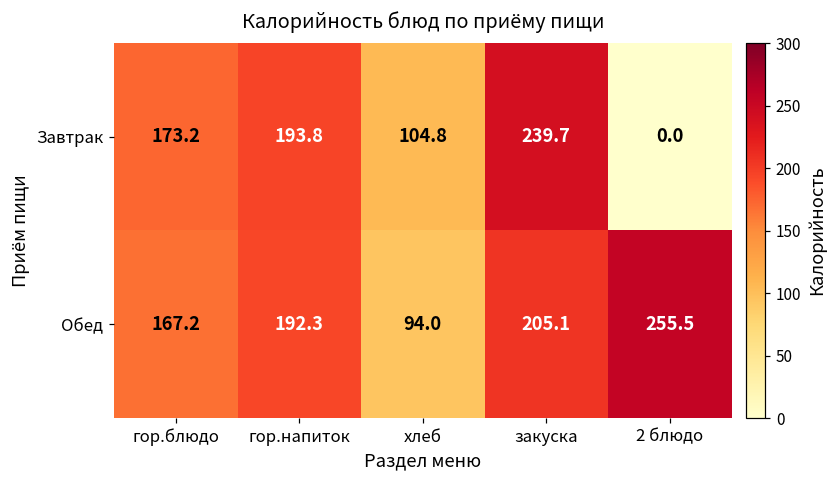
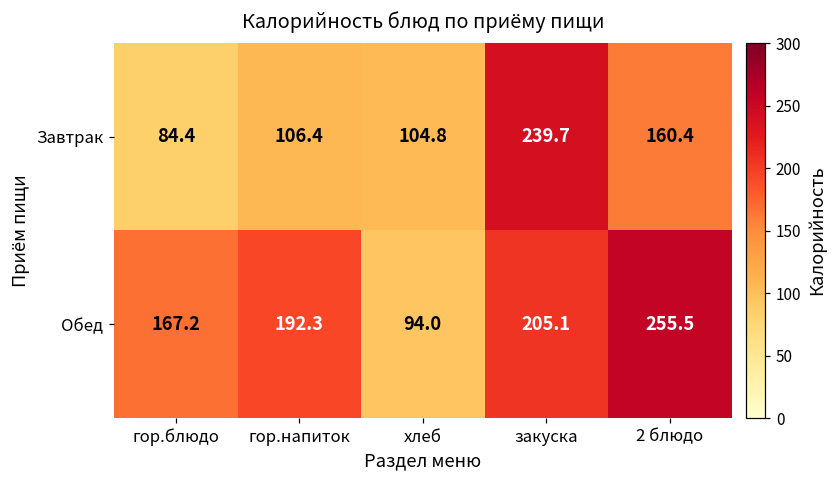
  {
    "Завтрак": {
-     "гор.блюдо": 173.2,
-     "гор.напиток": 193.8,
+     "гор.блюдо": 84.4,
+     "гор.напиток": 106.4,
      "хлеб": 104.8,
      "закуска": 239.7,
-     "2 блюдо": 0.0
+     "2 блюдо": 160.4
    },
    "Обед": {
      "гор.блюдо": 167.2,
      "гор.напиток": 192.3,
      "хлеб": 94.0,
      "закуска": 205.1,
      "2 блюдо": 255.5
    }
  }
